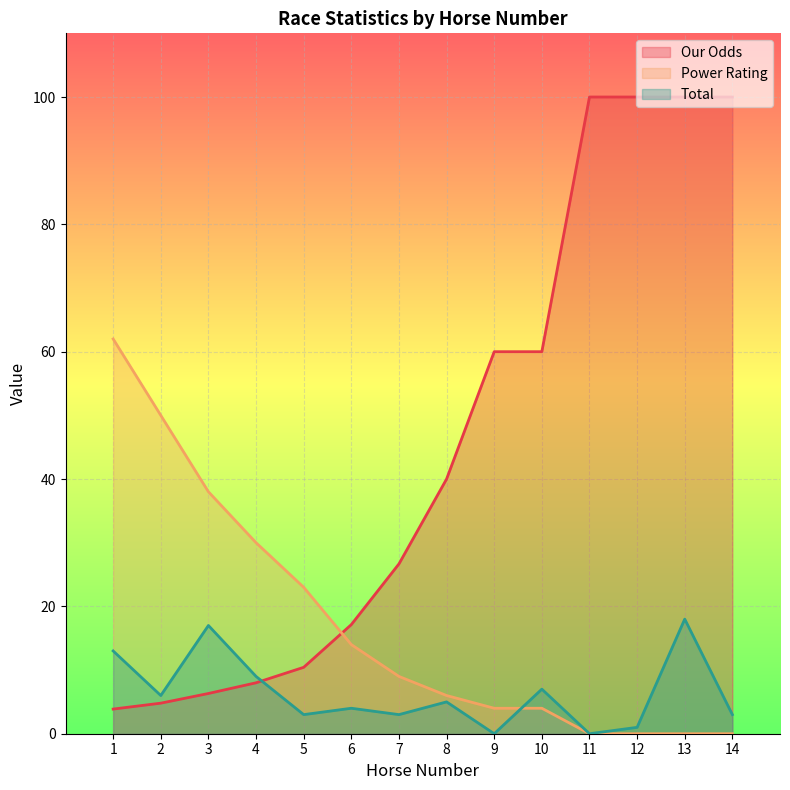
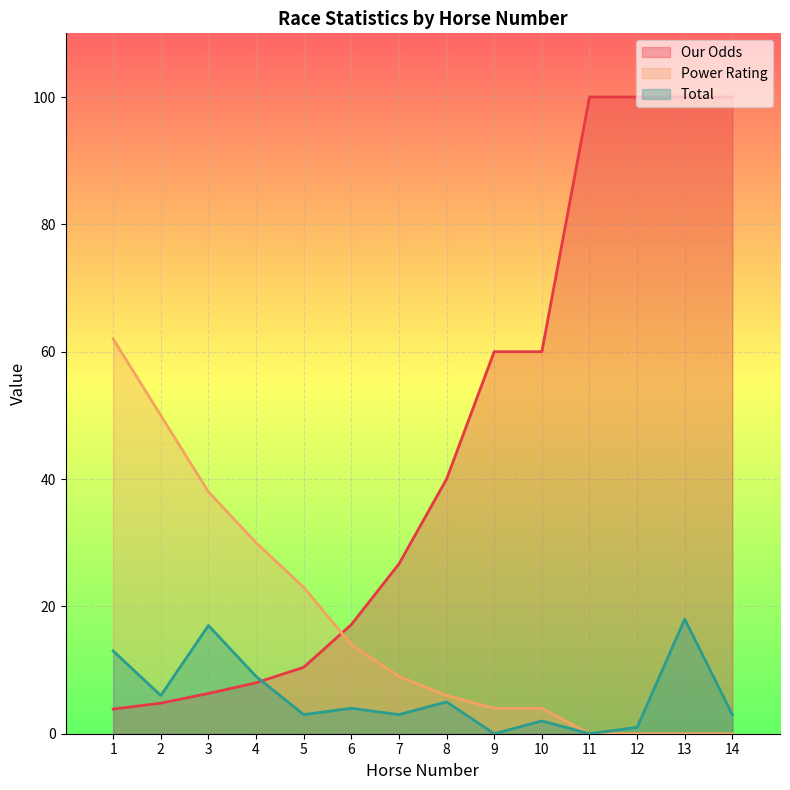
  {
    "Total": {
      "1": 13,
      "2": 6,
      "3": 17,
      "4": 9,
      "5": 3,
      "6": 4,
      "7": 3,
      "8": 5,
      "9": 0,
-     "10": 7,
+     "10": 2,
      "12": 1,
      "13": 18,
      "14": 3
    }
  }
